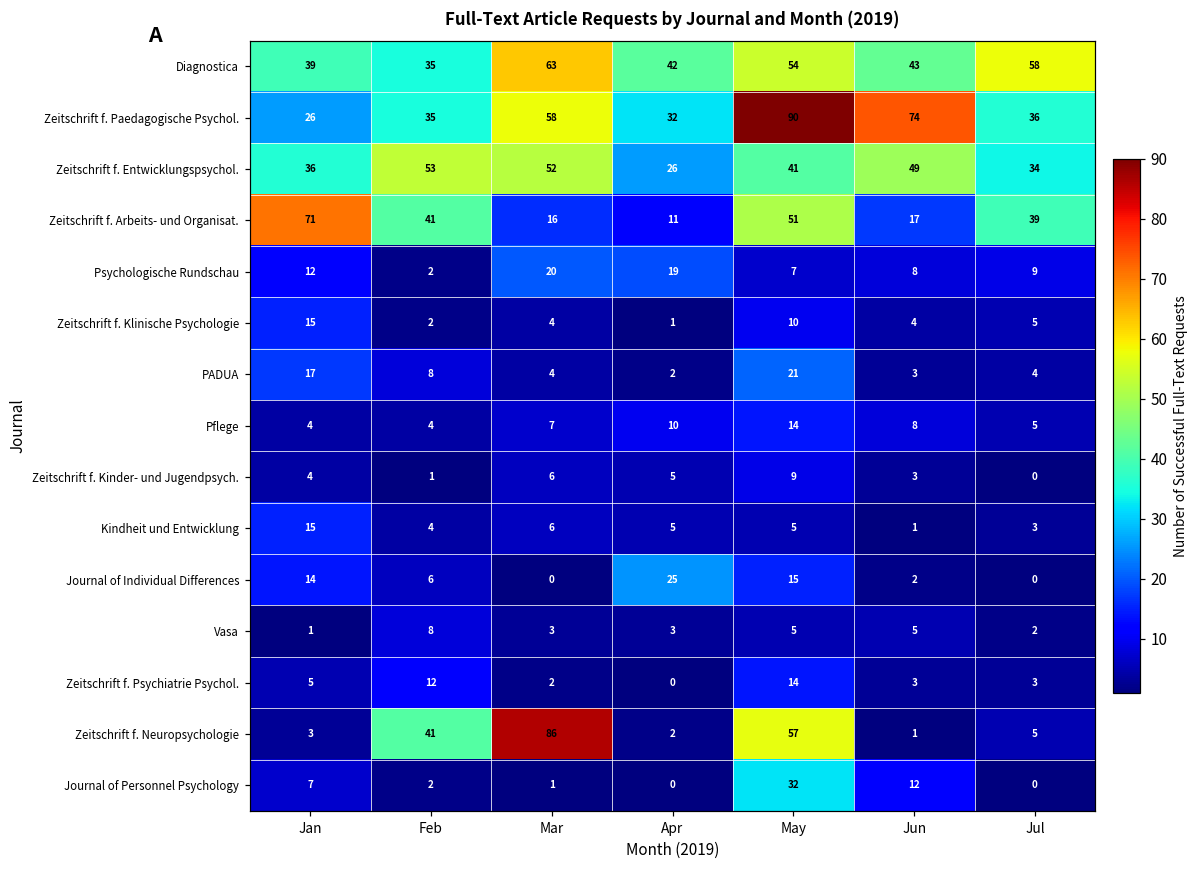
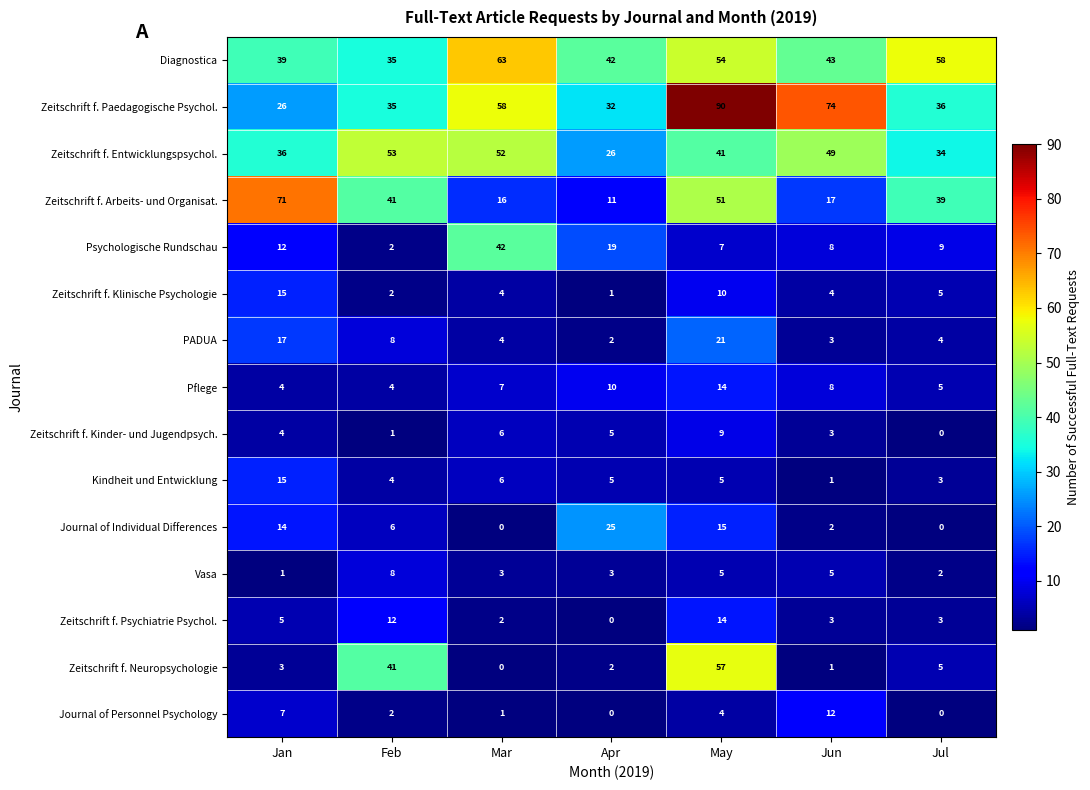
  {
    "Diagnostica": {
      "Jan": 39,
      "Feb": 35,
      "Mar": 63,
      "Apr": 42,
      "May": 54,
      "Jun": 43,
      "Jul": 58
    },
    "Zeitschrift f. Paedagogische Psychol.": {
      "Jan": 26,
      "Feb": 35,
      "Mar": 58,
      "Apr": 32,
      "May": 90,
      "Jun": 74,
      "Jul": 36
    },
    "Zeitschrift f. Entwicklungspsychol.": {
      "Jan": 36,
      "Feb": 53,
      "Mar": 52,
      "Apr": 26,
      "May": 41,
      "Jun": 49,
      "Jul": 34
    },
    "Zeitschrift f. Arbeits- und Organisat.": {
      "Jan": 71,
      "Feb": 41,
      "Mar": 16,
      "Apr": 11,
      "May": 51,
      "Jun": 17,
      "Jul": 39
    },
    "Psychologische Rundschau": {
      "Jan": 12,
      "Feb": 2,
-     "Mar": 20,
+     "Mar": 42,
      "Apr": 19,
      "May": 7,
      "Jun": 8,
      "Jul": 9
    },
    "Zeitschrift f. Klinische Psychologie": {
      "Jan": 15,
      "Feb": 2,
      "Mar": 4,
      "Apr": 1,
      "May": 10,
      "Jun": 4,
      "Jul": 5
    },
    "PADUA": {
      "Jan": 17,
      "Feb": 8,
      "Mar": 4,
      "Apr": 2,
      "May": 21,
      "Jun": 3,
      "Jul": 4
    },
    "Pflege": {
      "Jan": 4,
      "Feb": 4,
      "Mar": 7,
      "Apr": 10,
      "May": 14,
      "Jun": 8,
      "Jul": 5
    },
    "Zeitschrift f. Kinder- und Jugendpsych.": {
      "Jan": 4,
      "Feb": 1,
      "Mar": 6,
      "Apr": 5,
      "May": 9,
      "Jun": 3,
      "Jul": 0
    },
    "Kindheit und Entwicklung": {
      "Jan": 15,
      "Feb": 4,
      "Mar": 6,
      "Apr": 5,
      "May": 5,
      "Jun": 1,
      "Jul": 3
    },
    "Journal of Individual Differences": {
      "Jan": 14,
      "Feb": 6,
      "Mar": 0,
      "Apr": 25,
      "May": 15,
      "Jun": 2,
      "Jul": 0
    },
    "Vasa": {
      "Jan": 1,
      "Feb": 8,
      "Mar": 3,
      "Apr": 3,
      "May": 5,
      "Jun": 5,
      "Jul": 2
    },
    "Zeitschrift f. Psychiatrie Psychol.": {
      "Jan": 5,
      "Feb": 12,
      "Mar": 2,
      "Apr": 0,
      "May": 14,
      "Jun": 3,
      "Jul": 3
    },
    "Zeitschrift f. Neuropsychologie": {
      "Jan": 3,
      "Feb": 41,
-     "Mar": 86,
+     "Mar": 0,
      "Apr": 2,
      "May": 57,
      "Jun": 1,
      "Jul": 5
    },
    "Journal of Personnel Psychology": {
      "Jan": 7,
      "Feb": 2,
      "Mar": 1,
      "Apr": 0,
-     "May": 32,
+     "May": 4,
      "Jun": 12,
      "Jul": 0
    }
  }
